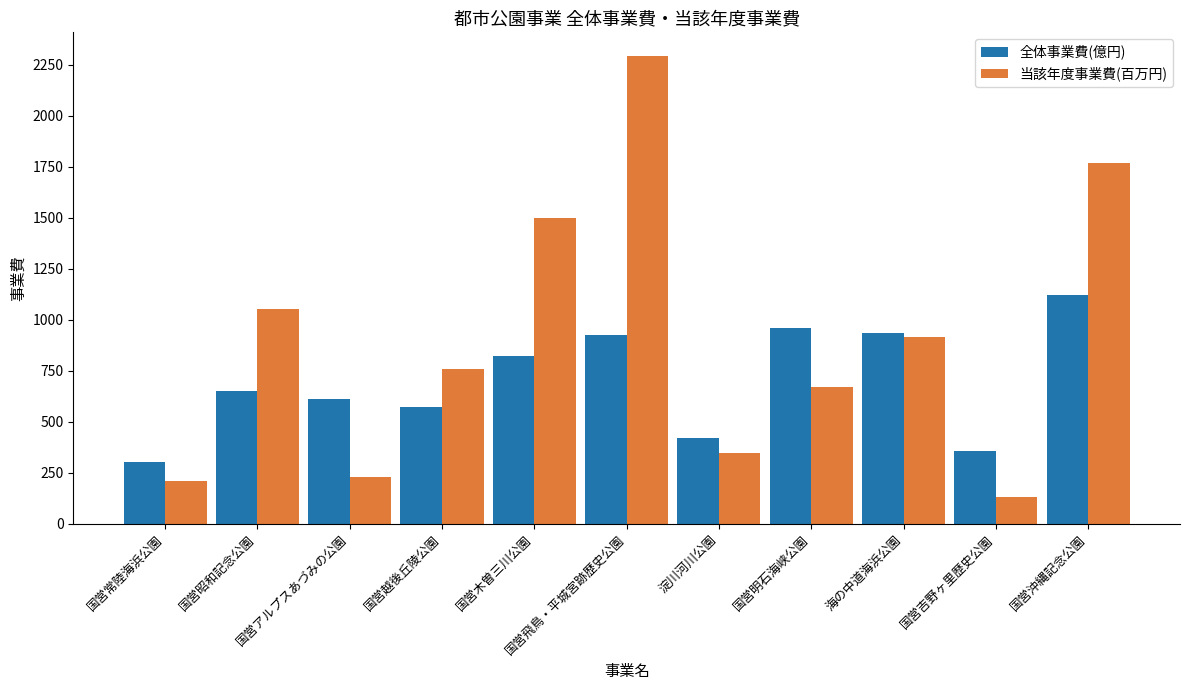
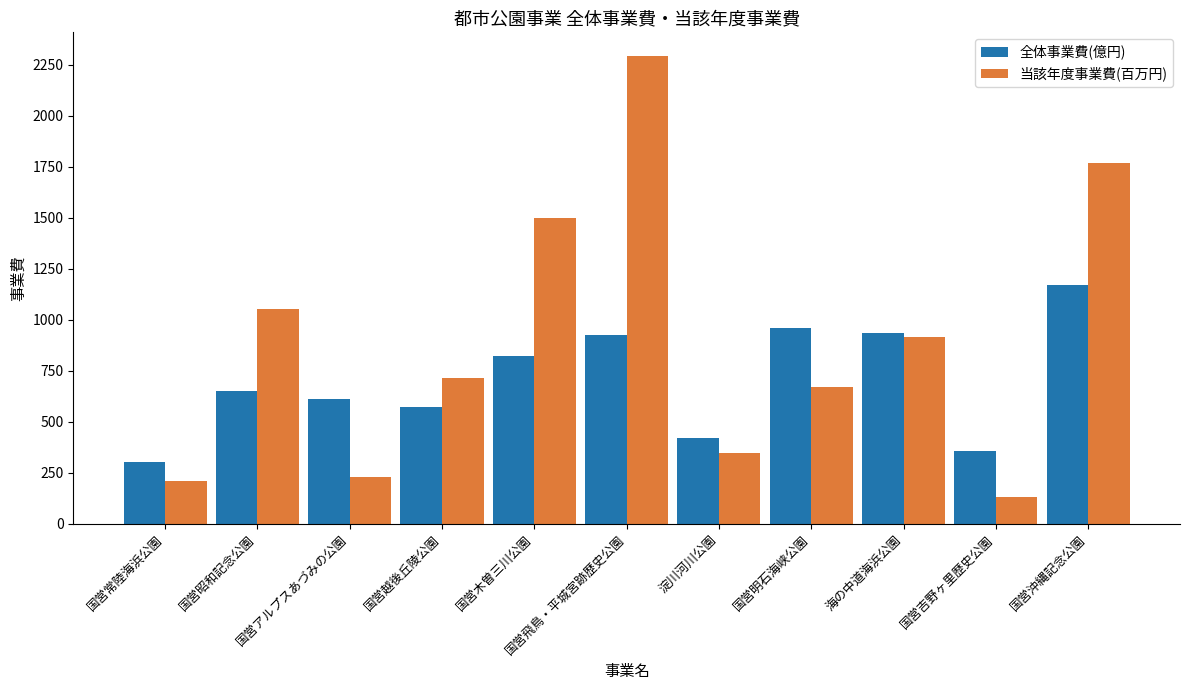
  {
    "全体事業費(億円)": {
      "国営常陸海浜公園": 300,
      "国営昭和記念公園": 650,
      "国営アルプスあづみの公園": 610,
      "国営越後丘陵公園": 570,
      "国営木曽三川公園": 820,
      "国営飛鳥・平城宮跡歴史公園": 930,
      "淀川河川公園": 420,
      "国営明石海峡公園": 960,
      "海の中道海浜公園": 940,
      "国営吉野ヶ里歴史公園": 360,
-     "国営沖縄記念公園": 1120
+     "国営沖縄記念公園": 1170
    },
    "当該年度事業費(百万円)": {
      "国営常陸海浜公園": 210,
      "国営昭和記念公園": 1050,
      "国営アルプスあづみの公園": 230,
-     "国営越後丘陵公園": 760,
+     "国営越後丘陵公園": 720,
      "国営木曽三川公園": 1500,
      "国営飛鳥・平城宮跡歴史公園": 2290,
      "淀川河川公園": 350,
      "国営明石海峡公園": 670,
      "海の中道海浜公園": 910,
      "国営吉野ヶ里歴史公園": 130,
      "国営沖縄記念公園": 1770
    }
  }
